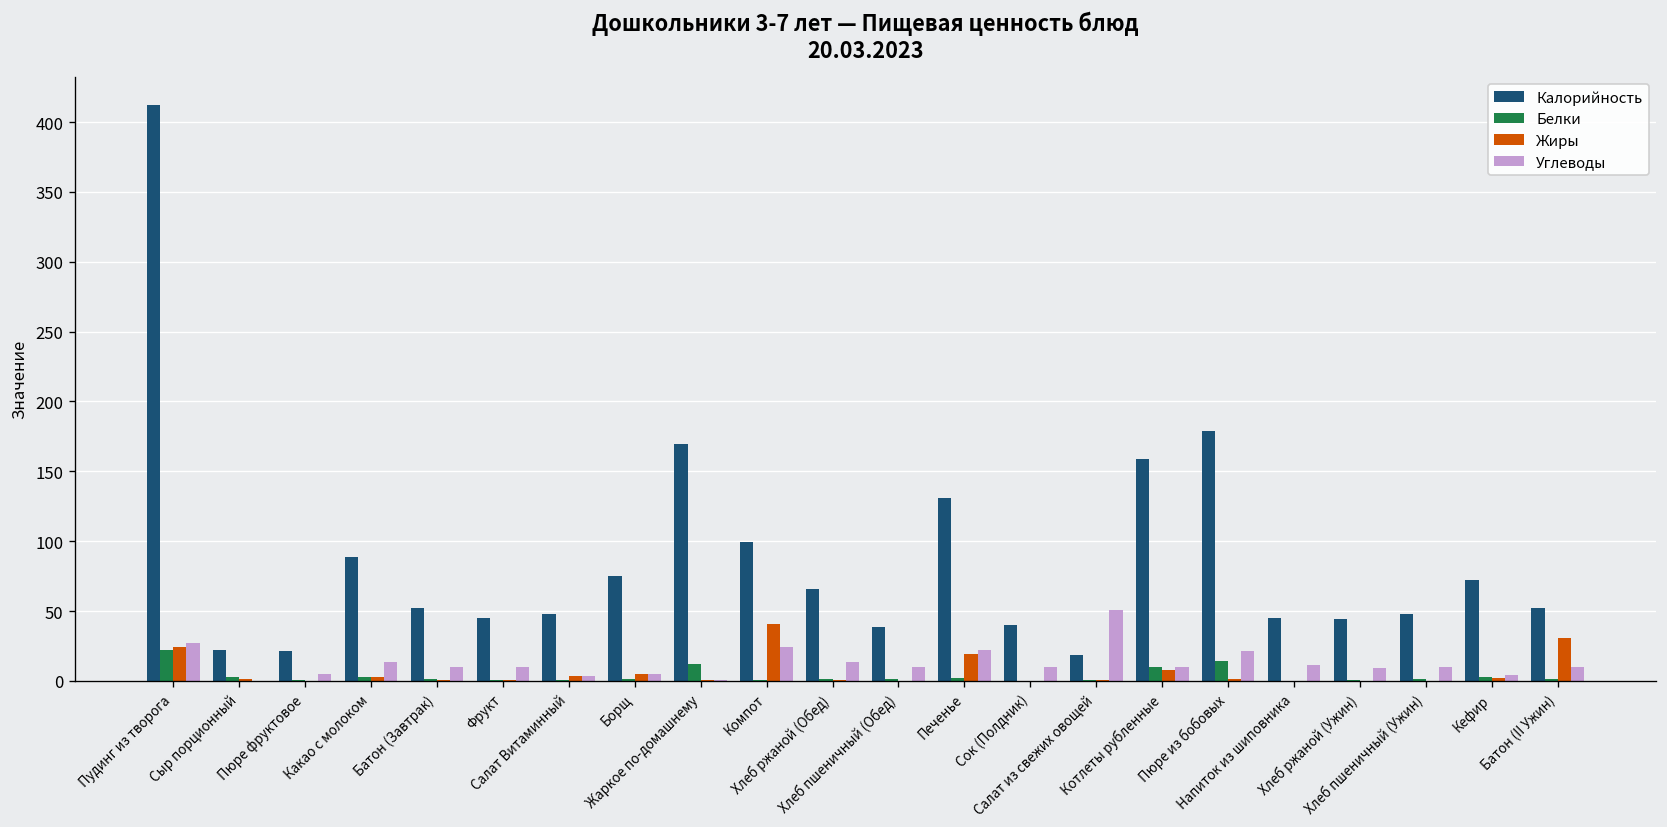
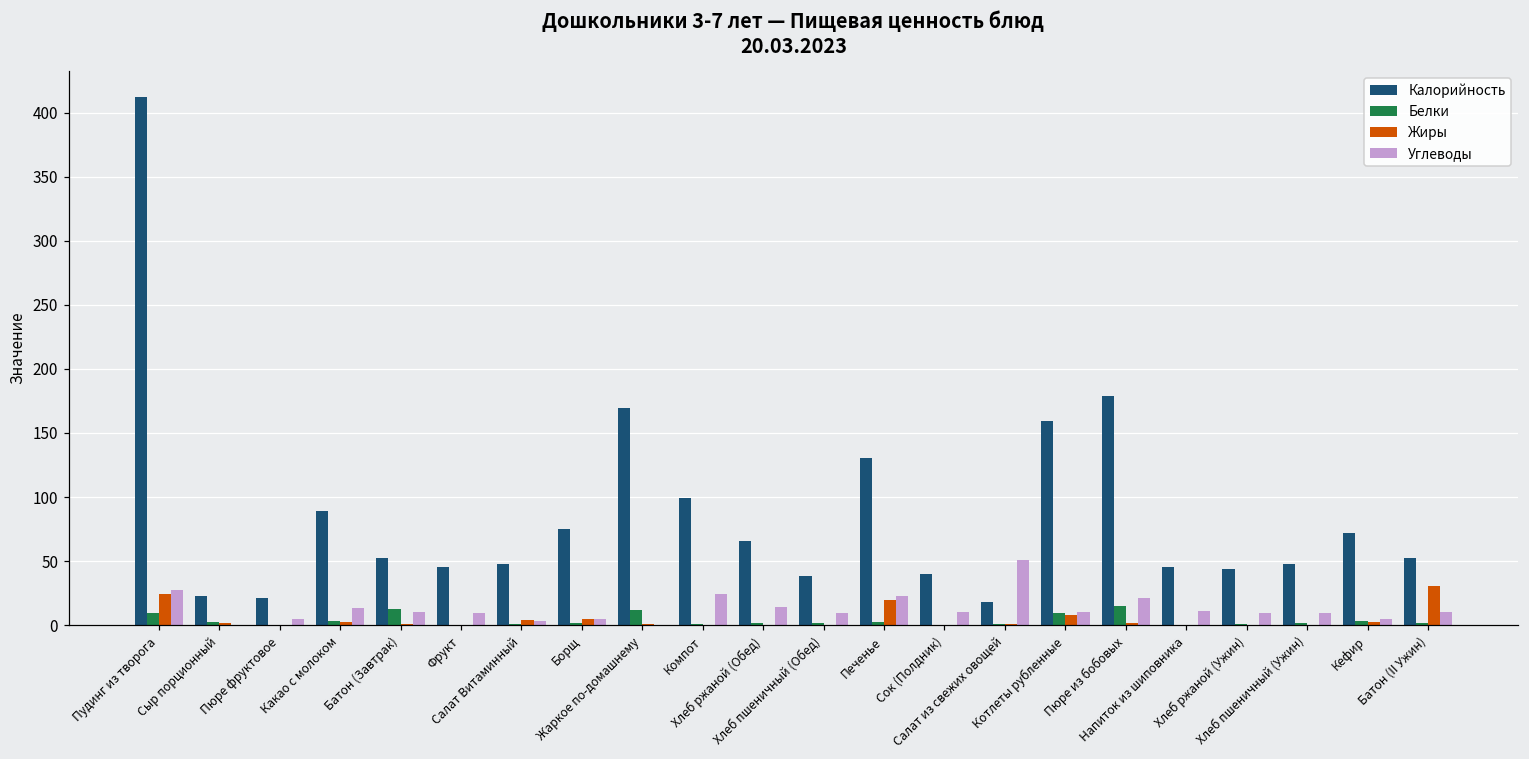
  {
    "Калорийность": {
      "Пудинг из творога": 412,
      "Сыр порционный": 22,
      "Пюре фруктовое": 21,
      "Какао с молоком": 89,
      "Батон (Завтрак)": 52,
      "Фрукт": 45,
      "Салат Витаминный": 48,
      "Борщ": 75,
      "Жаркое по-домашнему": 170,
      "Компот": 100,
      "Хлеб ржаной (Обед)": 66,
      "Хлеб пшеничный (Обед)": 38,
      "Печенье": 131,
      "Сок (Полдник)": 40,
      "Салат из свежих овощей": 18,
      "Котлеты рубленные": 159,
      "Пюре из бобовых": 179,
      "Напиток из шиповника": 45,
      "Хлеб ржаной (Ужин)": 44,
      "Хлеб пшеничный (Ужин)": 48,
      "Кефир": 72,
      "Батон (II Ужин)": 52
    },
    "Белки": {
-     "Пудинг из творога": 22,
+     "Пудинг из творога": 9,
      "Сыр порционный": 3,
      "Какао с молоком": 3,
-     "Батон (Завтрак)": 2,
+     "Батон (Завтрак)": 12,
      "Жаркое по-домашнему": 12,
      "Печенье": 2,
      "Сок (Полдник)": 0,
      "Котлеты рубленные": 10,
      "Пюре из бобовых": 15,
      "Кефир": 3
    },
    "Жиры": {
      "Пудинг из творога": 24,
      "Какао с молоком": 3,
      "Салат Витаминный": 4,
      "Борщ": 5,
-     "Компот": 41,
+     "Компот": 0,
      "Печенье": 19,
      "Сок (Полдник)": 0,
      "Котлеты рубленные": 8,
      "Кефир": 2,
      "Батон (II Ужин)": 31
    },
    "Углеводы": {
      "Пудинг из творога": 27,
      "Сыр порционный": 0,
      "Пюре фруктовое": 5,
      "Какао с молоком": 13,
      "Батон (Завтрак)": 10,
      "Фрукт": 10,
      "Салат Витаминный": 3,
      "Борщ": 5,
      "Компот": 24,
      "Хлеб ржаной (Обед)": 14,
      "Хлеб пшеничный (Обед)": 10,
      "Печенье": 22,
      "Сок (Полдник)": 10,
      "Салат из свежих овощей": 51,
      "Котлеты рубленные": 10,
      "Пюре из бобовых": 21,
      "Напиток из шиповника": 11,
      "Хлеб ржаной (Ужин)": 9,
      "Хлеб пшеничный (Ужин)": 10,
      "Кефир": 5,
      "Батон (II Ужин)": 10
    }
  }
